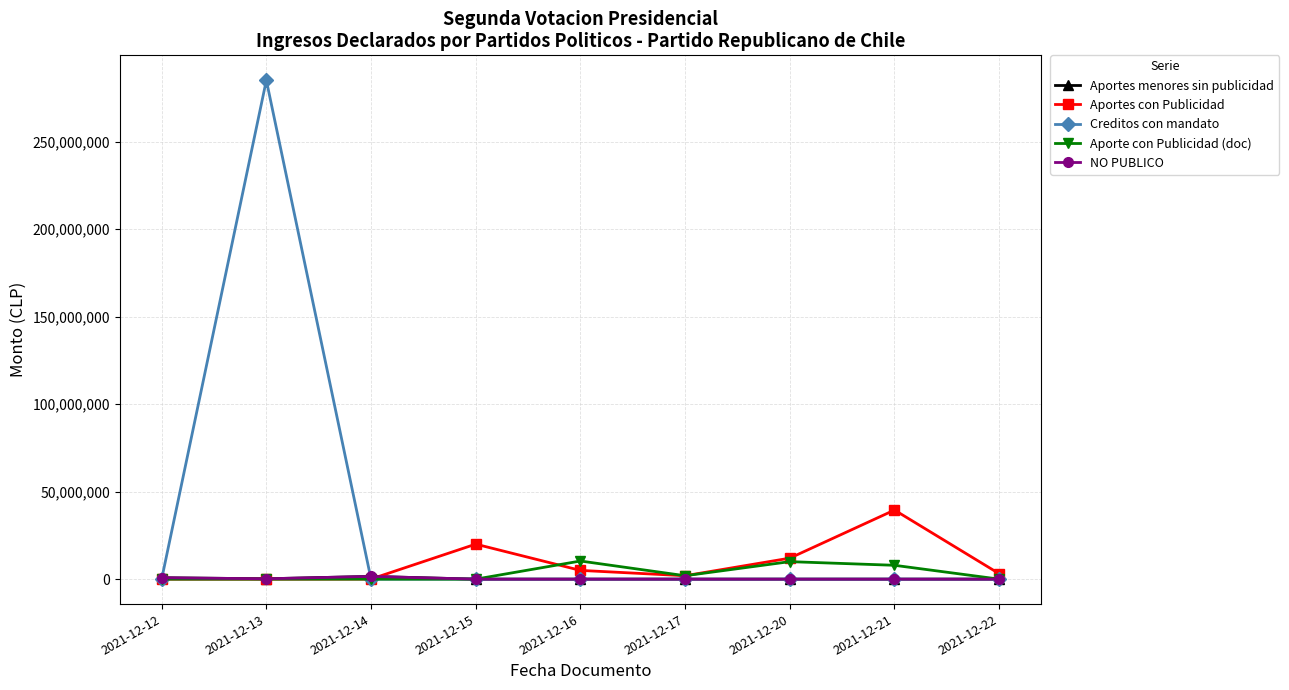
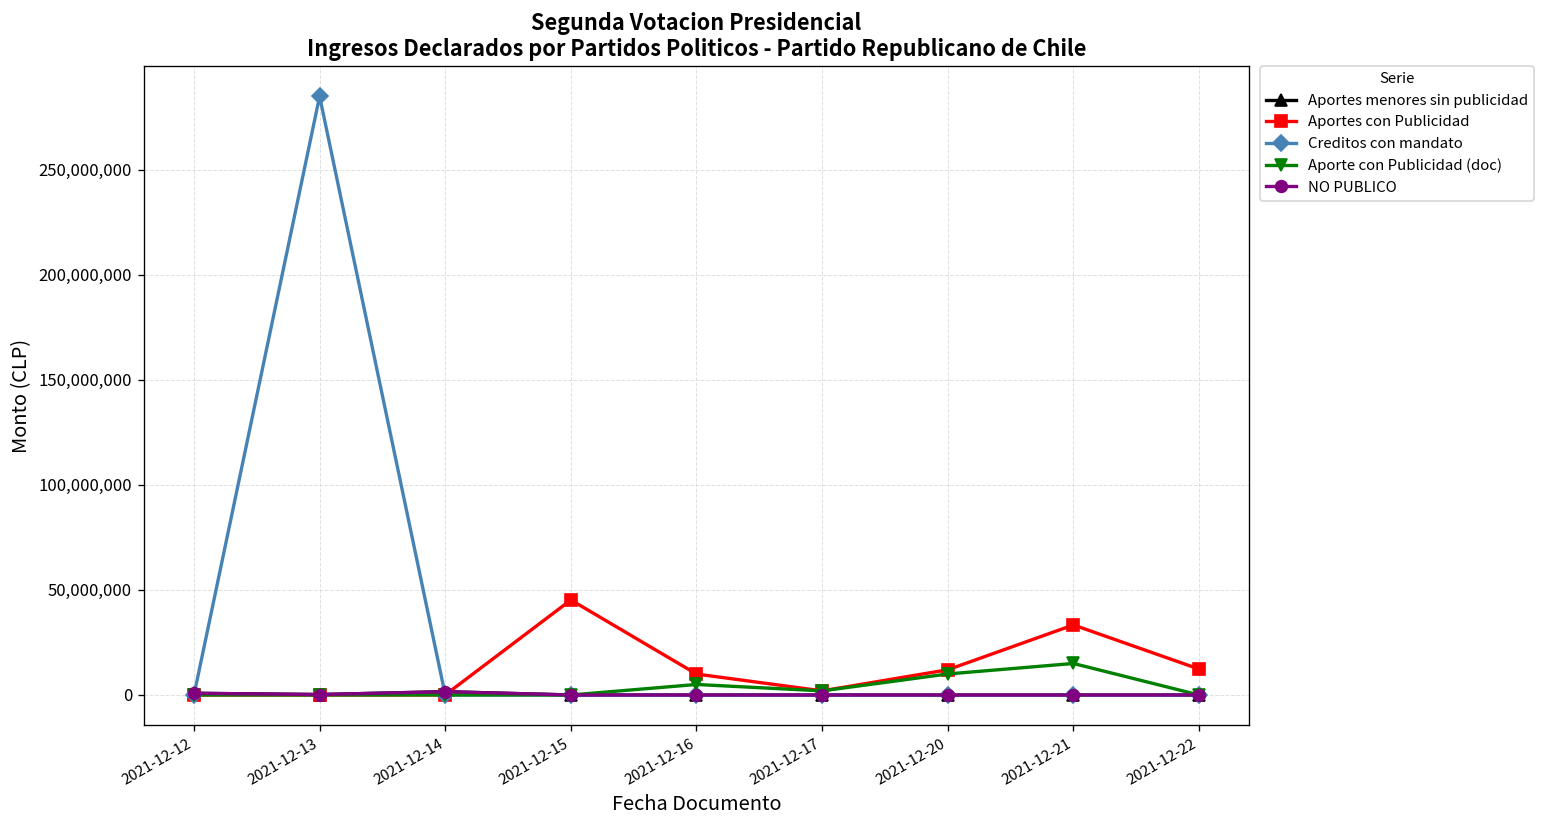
  {
    "NO PUBLICO": {
      "2021-12-14": "2,000,000"
    },
    "Aportes con Publicidad": {
-     "2021-12-15": "20,000,000",
-     "2021-12-16": "5,000,000",
+     "2021-12-15": "45,000,000",
+     "2021-12-16": "10,000,000",
      "2021-12-20": "12,000,000",
-     "2021-12-21": "39,000,000",
-     "2021-12-22": "3,000,000"
+     "2021-12-21": "33,000,000",
+     "2021-12-22": "12,000,000"
    },
    "Creditos con mandato": {
      "2021-12-13": "285,000,000"
    },
    "Aporte con Publicidad (doc)": {
-     "2021-12-16": "10,000,000",
+     "2021-12-16": "5,000,000",
      "2021-12-20": "10,000,000",
-     "2021-12-21": "8,000,000"
+     "2021-12-21": "15,000,000"
    }
  }
